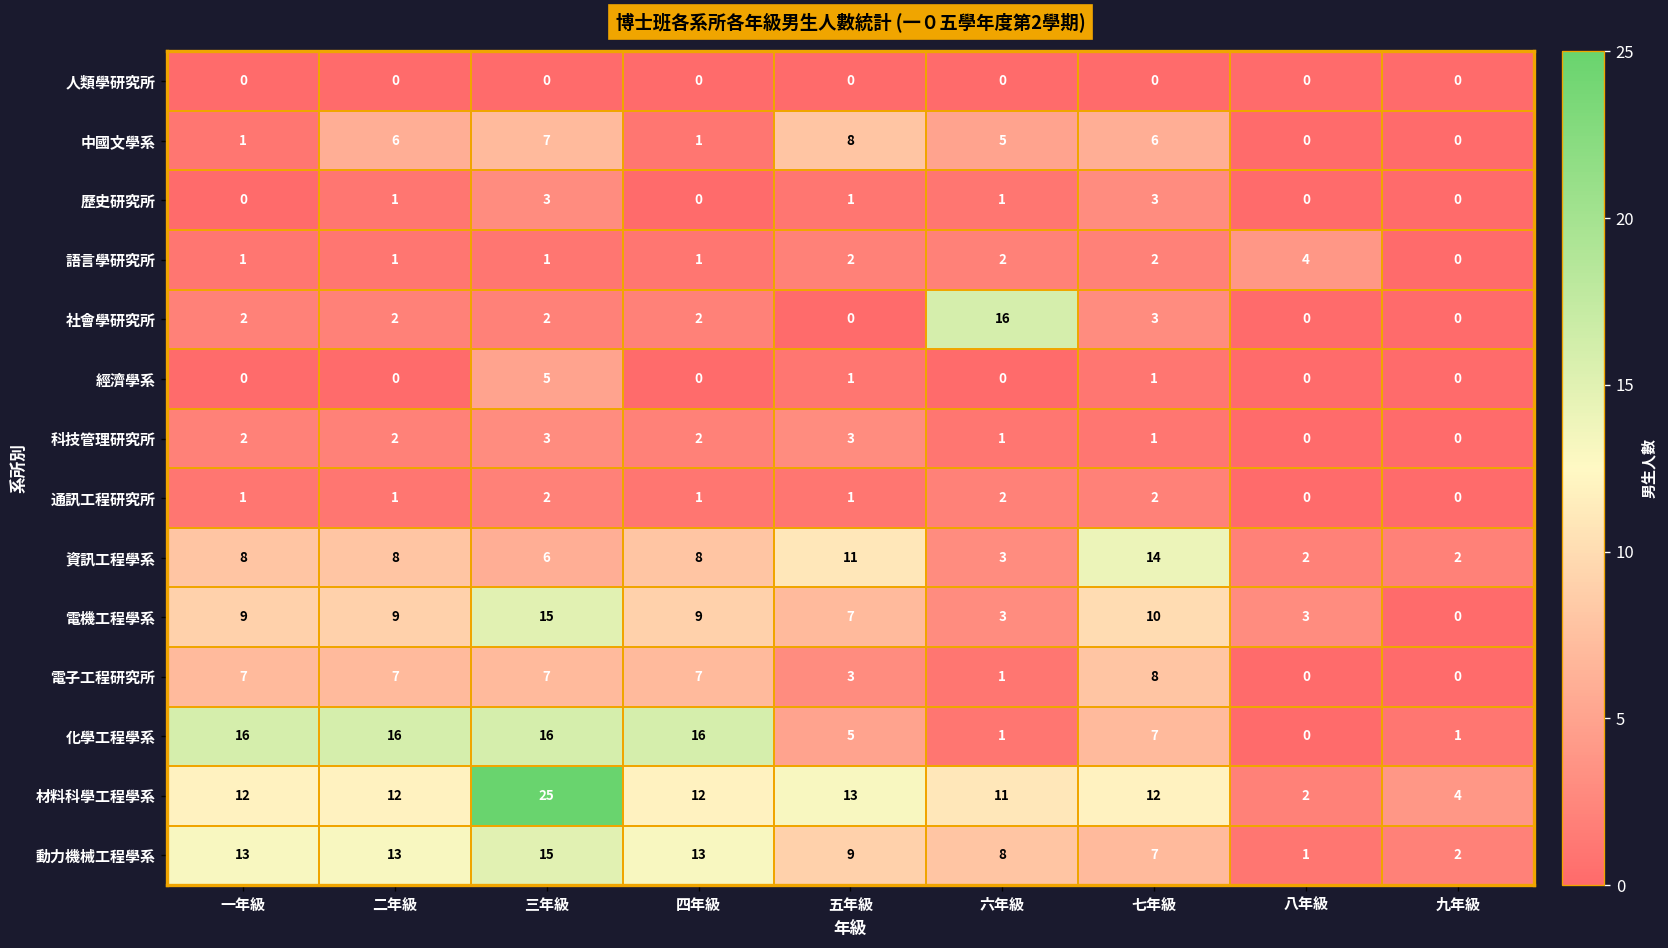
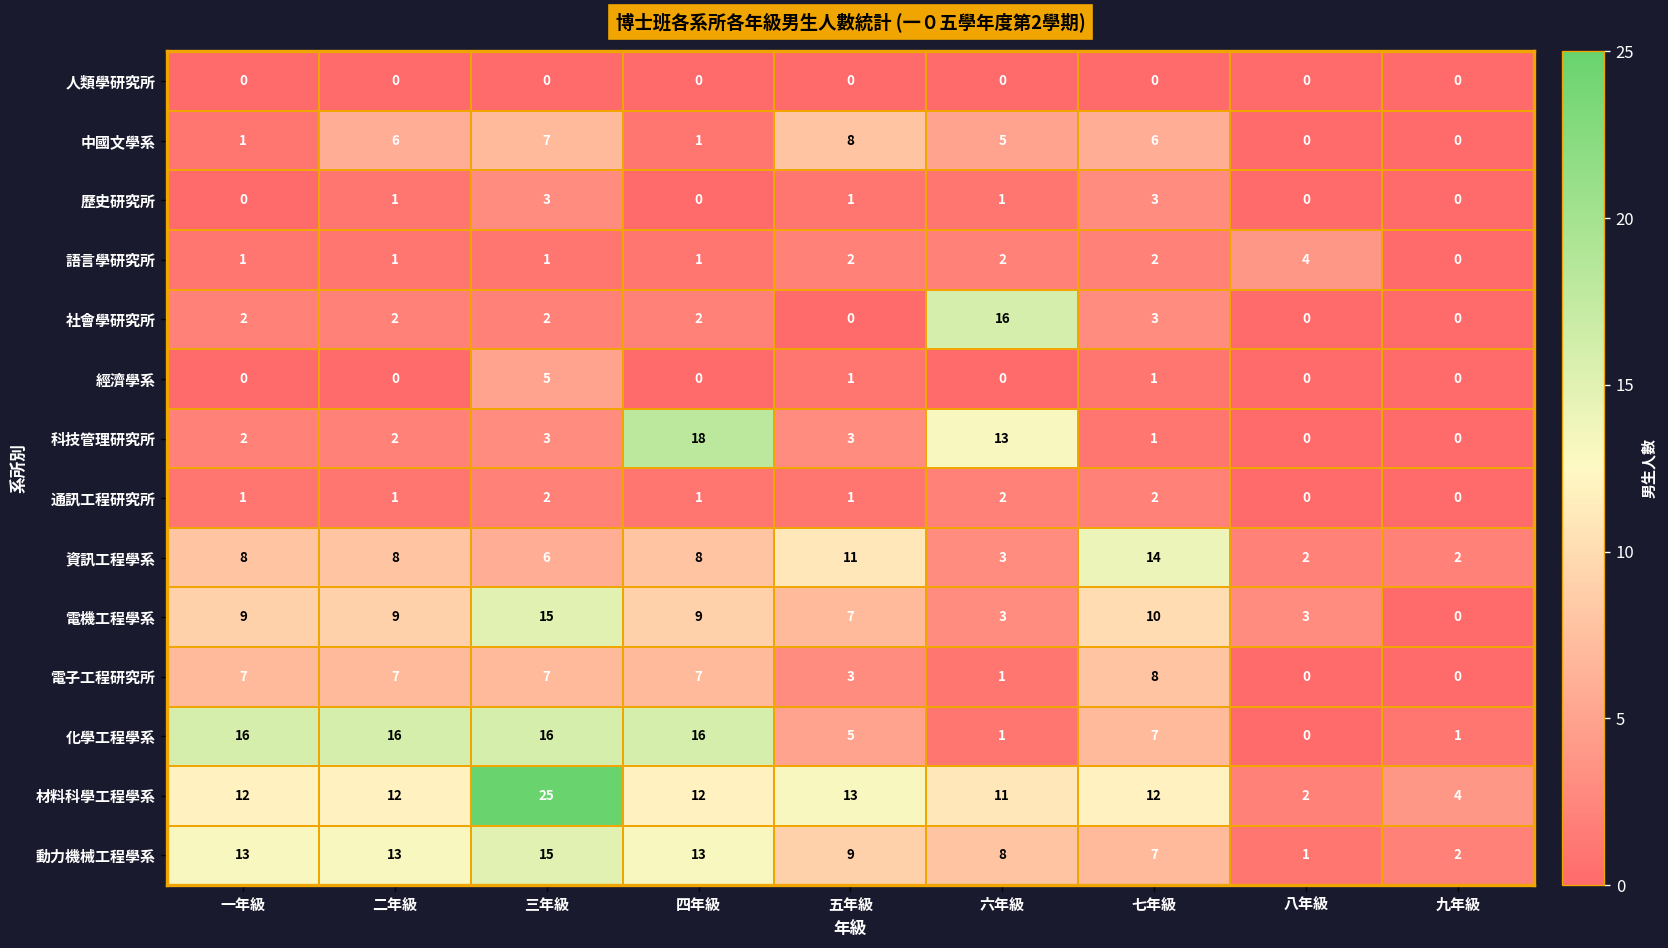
  {
    "人類學研究所": {
      "一年級": 0,
      "二年級": 0,
      "三年級": 0,
      "四年級": 0,
      "五年級": 0,
      "六年級": 0,
      "七年級": 0,
      "八年級": 0,
      "九年級": 0
    },
    "中國文學系": {
      "一年級": 1,
      "二年級": 6,
      "三年級": 7,
      "四年級": 1,
      "五年級": 8,
      "六年級": 5,
      "七年級": 6,
      "八年級": 0,
      "九年級": 0
    },
    "歷史研究所": {
      "一年級": 0,
      "二年級": 1,
      "三年級": 3,
      "四年級": 0,
      "五年級": 1,
      "六年級": 1,
      "七年級": 3,
      "八年級": 0,
      "九年級": 0
    },
    "語言學研究所": {
      "一年級": 1,
      "二年級": 1,
      "三年級": 1,
      "四年級": 1,
      "五年級": 2,
      "六年級": 2,
      "七年級": 2,
      "八年級": 4,
      "九年級": 0
    },
    "社會學研究所": {
      "一年級": 2,
      "二年級": 2,
      "三年級": 2,
      "四年級": 2,
      "五年級": 0,
      "六年級": 16,
      "七年級": 3,
      "八年級": 0,
      "九年級": 0
    },
    "經濟學系": {
      "一年級": 0,
      "二年級": 0,
      "三年級": 5,
      "四年級": 0,
      "五年級": 1,
      "六年級": 0,
      "七年級": 1,
      "八年級": 0,
      "九年級": 0
    },
    "科技管理研究所": {
      "一年級": 2,
      "二年級": 2,
      "三年級": 3,
-     "四年級": 2,
+     "四年級": 18,
      "五年級": 3,
-     "六年級": 1,
+     "六年級": 13,
      "七年級": 1,
      "八年級": 0,
      "九年級": 0
    },
    "通訊工程研究所": {
      "一年級": 1,
      "二年級": 1,
      "三年級": 2,
      "四年級": 1,
      "五年級": 1,
      "六年級": 2,
      "七年級": 2,
      "八年級": 0,
      "九年級": 0
    },
    "資訊工程學系": {
      "一年級": 8,
      "二年級": 8,
      "三年級": 6,
      "四年級": 8,
      "五年級": 11,
      "六年級": 3,
      "七年級": 14,
      "八年級": 2,
      "九年級": 2
    },
    "電機工程學系": {
      "一年級": 9,
      "二年級": 9,
      "三年級": 15,
      "四年級": 9,
      "五年級": 7,
      "六年級": 3,
      "七年級": 10,
      "八年級": 3,
      "九年級": 0
    },
    "電子工程研究所": {
      "一年級": 7,
      "二年級": 7,
      "三年級": 7,
      "四年級": 7,
      "五年級": 3,
      "六年級": 1,
      "七年級": 8,
      "八年級": 0,
      "九年級": 0
    },
    "化學工程學系": {
      "一年級": 16,
      "二年級": 16,
      "三年級": 16,
      "四年級": 16,
      "五年級": 5,
      "六年級": 1,
      "七年級": 7,
      "八年級": 0,
      "九年級": 1
    },
    "材料科學工程學系": {
      "一年級": 12,
      "二年級": 12,
      "三年級": 25,
      "四年級": 12,
      "五年級": 13,
      "六年級": 11,
      "七年級": 12,
      "八年級": 2,
      "九年級": 4
    },
    "動力機械工程學系": {
      "一年級": 13,
      "二年級": 13,
      "三年級": 15,
      "四年級": 13,
      "五年級": 9,
      "六年級": 8,
      "七年級": 7,
      "八年級": 1,
      "九年級": 2
    }
  }
